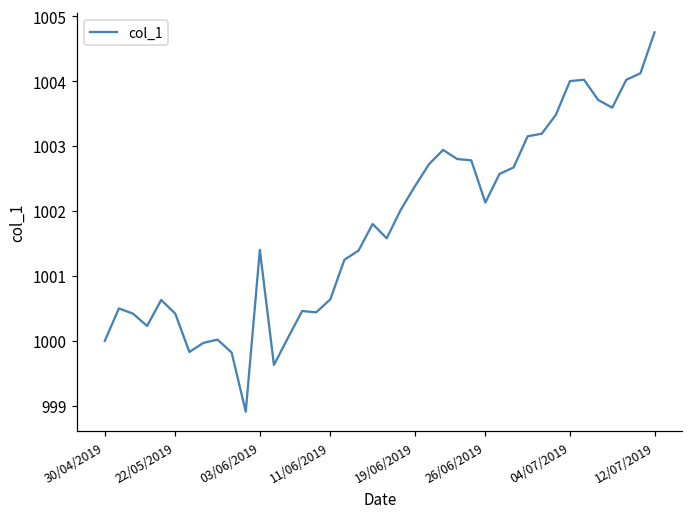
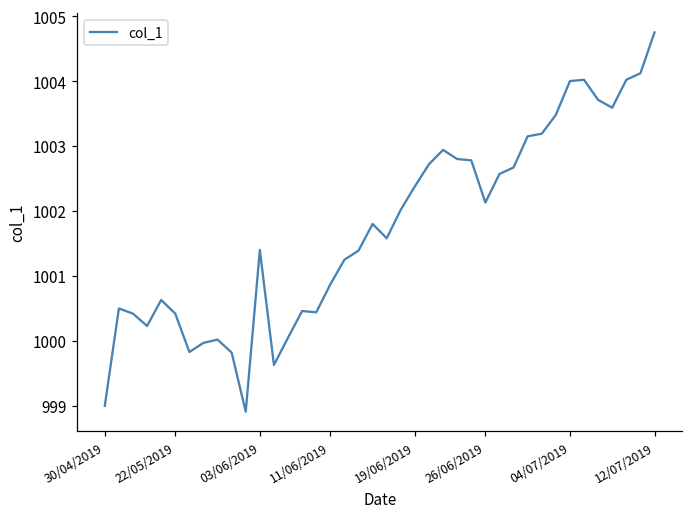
  {
-   "30/04/2019": 1000,
+   "30/04/2019": 999,
    "22/05/2019": 1000.4,
    "03/06/2019": 1001.4,
-   "11/06/2019": 1000.6,
+   "11/06/2019": 1000.9,
    "19/06/2019": 1002.4,
    "26/06/2019": 1002.1,
    "04/07/2019": 1004.0,
    "12/07/2019": 1004.8
  }
